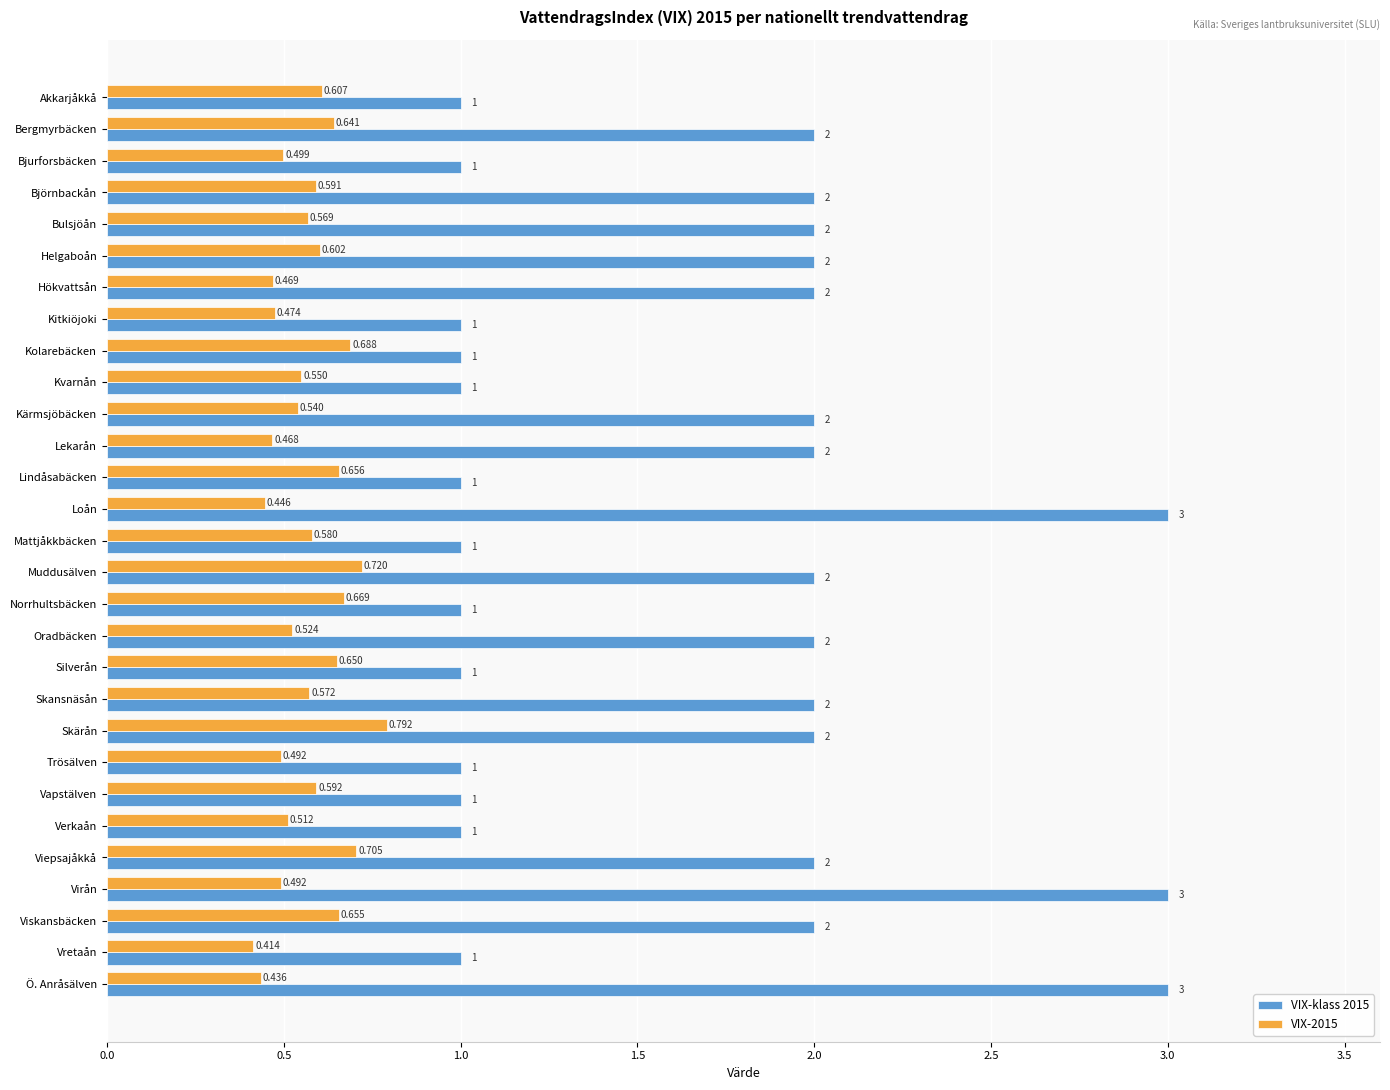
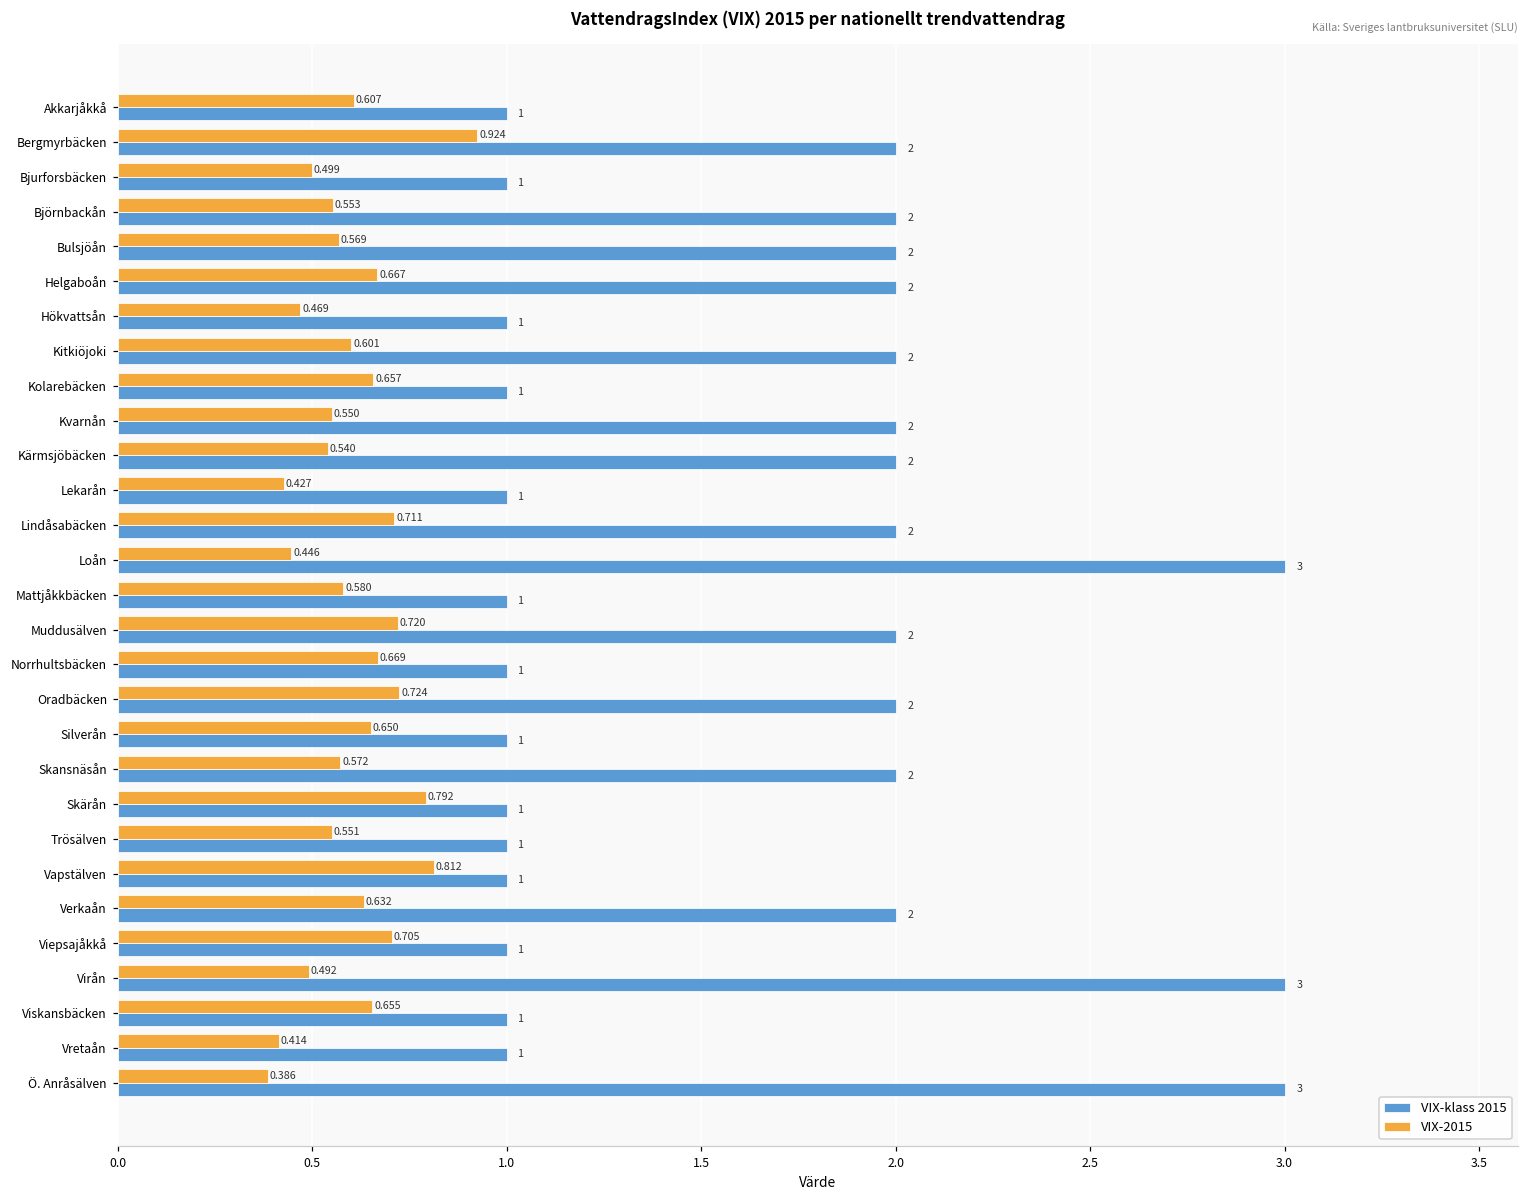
  {
    "VIX-klass 2015": {
      "Akkarjåkkå": 1,
      "Bergmyrbäcken": 2,
      "Bjurforsbäcken": 1,
      "Björnbackån": 2,
      "Bulsjöån": 2,
      "Helgaboån": 2,
-     "Hökvattsån": 2,
-     "Kitkiöjoki": 1,
+     "Hökvattsån": 1,
+     "Kitkiöjoki": 2,
      "Kolarebäcken": 1,
-     "Kvarnån": 1,
+     "Kvarnån": 2,
      "Kärmsjöbäcken": 2,
-     "Lekarån": 2,
-     "Lindåsabäcken": 1,
+     "Lekarån": 1,
+     "Lindåsabäcken": 2,
      "Loån": 3,
      "Mattjåkkbäcken": 1,
      "Muddusälven": 2,
      "Norrhultsbäcken": 1,
      "Oradbäcken": 2,
      "Silverån": 1,
      "Skansnäsån": 2,
-     "Skärån": 2,
+     "Skärån": 1,
      "Trösälven": 1,
      "Vapstälven": 1,
-     "Verkaån": 1,
-     "Viepsajåkkå": 2,
+     "Verkaån": 2,
+     "Viepsajåkkå": 1,
      "Virån": 3,
-     "Viskansbäcken": 2,
+     "Viskansbäcken": 1,
      "Vretaån": 1,
      "Ö. Anråsälven": 3
    },
    "VIX-2015": {
      "Akkarjåkkå": 0.607,
-     "Bergmyrbäcken": 0.641,
+     "Bergmyrbäcken": 0.924,
      "Bjurforsbäcken": 0.499,
-     "Björnbackån": 0.591,
+     "Björnbackån": 0.553,
      "Bulsjöån": 0.569,
-     "Helgaboån": 0.602,
+     "Helgaboån": 0.667,
      "Hökvattsån": 0.469,
-     "Kitkiöjoki": 0.474,
-     "Kolarebäcken": 0.688,
+     "Kitkiöjoki": 0.601,
+     "Kolarebäcken": 0.657,
      "Kvarnån": 0.550,
      "Kärmsjöbäcken": 0.540,
-     "Lekarån": 0.468,
-     "Lindåsabäcken": 0.656,
+     "Lekarån": 0.427,
+     "Lindåsabäcken": 0.711,
      "Loån": 0.446,
      "Mattjåkkbäcken": 0.580,
      "Muddusälven": 0.720,
      "Norrhultsbäcken": 0.669,
-     "Oradbäcken": 0.524,
+     "Oradbäcken": 0.724,
      "Silverån": 0.650,
      "Skansnäsån": 0.572,
      "Skärån": 0.792,
-     "Trösälven": 0.492,
-     "Vapstälven": 0.592,
-     "Verkaån": 0.512,
+     "Trösälven": 0.551,
+     "Vapstälven": 0.812,
+     "Verkaån": 0.632,
      "Viepsajåkkå": 0.705,
      "Virån": 0.492,
      "Viskansbäcken": 0.655,
      "Vretaån": 0.414,
-     "Ö. Anråsälven": 0.436
+     "Ö. Anråsälven": 0.386
    }
  }
